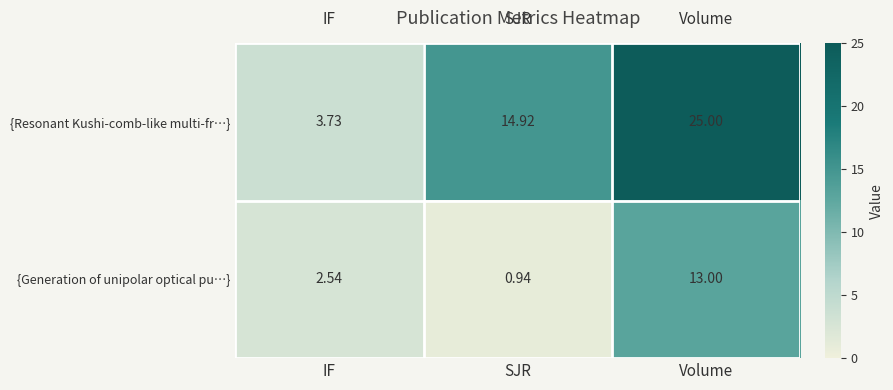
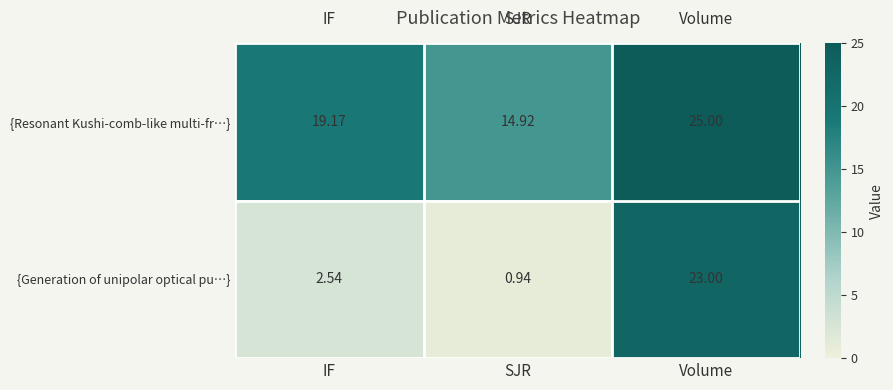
  {
    "{Resonant Kushi-comb-like multi-fr…}": {
-     "IF": 3.73,
+     "IF": 19.17,
      "SJR": 14.92
    },
    "{Generation of unipolar optical pu…}": {
      "IF": 2.54,
      "SJR": 0.94,
-     "Volume": 13.00
+     "Volume": 23.00
    }
  }
